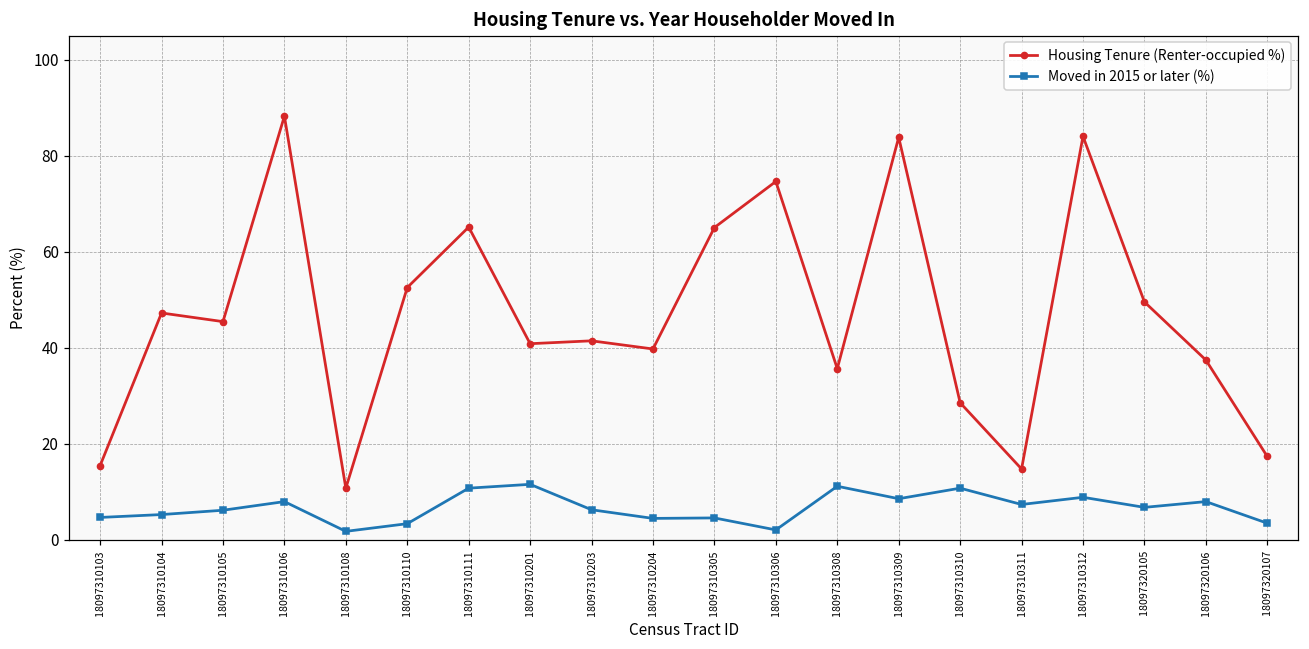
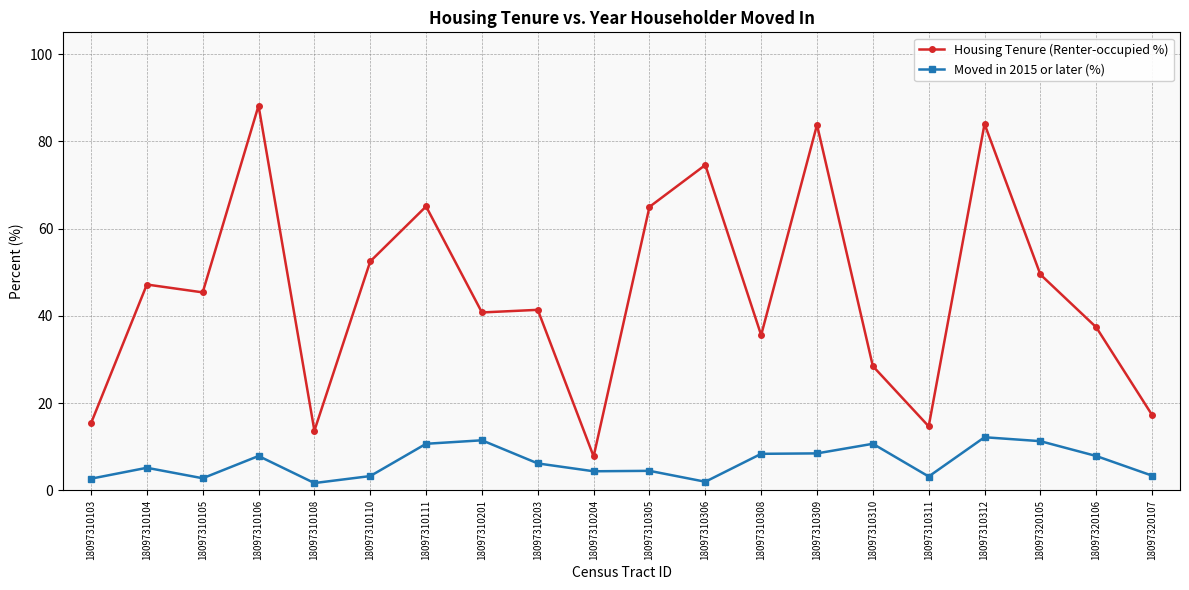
  {
    "Housing Tenure (Renter-occupied %)": {
      "18097310103": 15,
      "18097310104": 47,
      "18097310105": 45,
      "18097310106": 88,
-     "18097310108": 11,
+     "18097310108": 14,
      "18097310110": 53,
      "18097310111": 65,
      "18097310201": 41,
      "18097310203": 41,
-     "18097310204": 40,
+     "18097310204": 8,
      "18097310305": 65,
      "18097310306": 75,
      "18097310308": 36,
      "18097310309": 84,
      "18097310310": 29,
      "18097310311": 15,
      "18097310312": 84,
      "18097320105": 50,
      "18097320106": 37,
      "18097320107": 17
    },
    "Moved in 2015 or later (%)": {
-     "18097310103": 5,
+     "18097310103": 3,
      "18097310104": 5,
-     "18097310105": 6,
+     "18097310105": 3,
      "18097310106": 8,
      "18097310108": 2,
      "18097310110": 3,
      "18097310111": 11,
      "18097310201": 12,
      "18097310203": 6,
      "18097310204": 4,
      "18097310305": 5,
      "18097310306": 2,
-     "18097310308": 11,
+     "18097310308": 8,
      "18097310309": 9,
      "18097310310": 11,
-     "18097310311": 7,
-     "18097310312": 9,
-     "18097320105": 7,
+     "18097310311": 3,
+     "18097310312": 12,
+     "18097320105": 11,
      "18097320106": 8,
      "18097320107": 3
    }
  }
